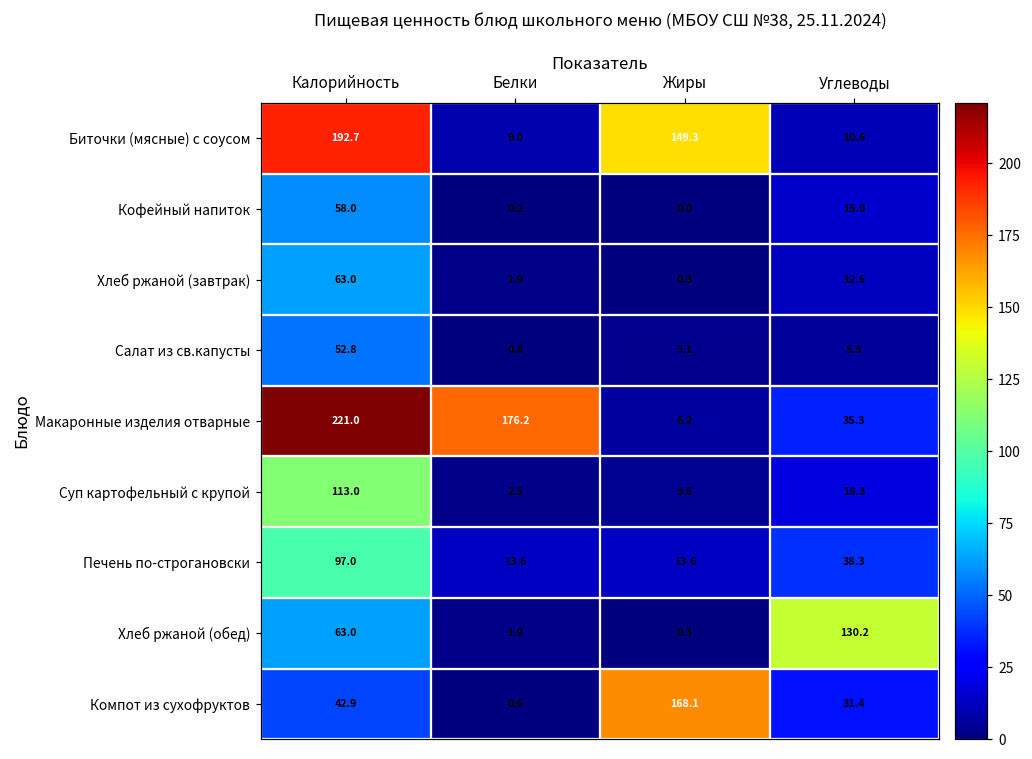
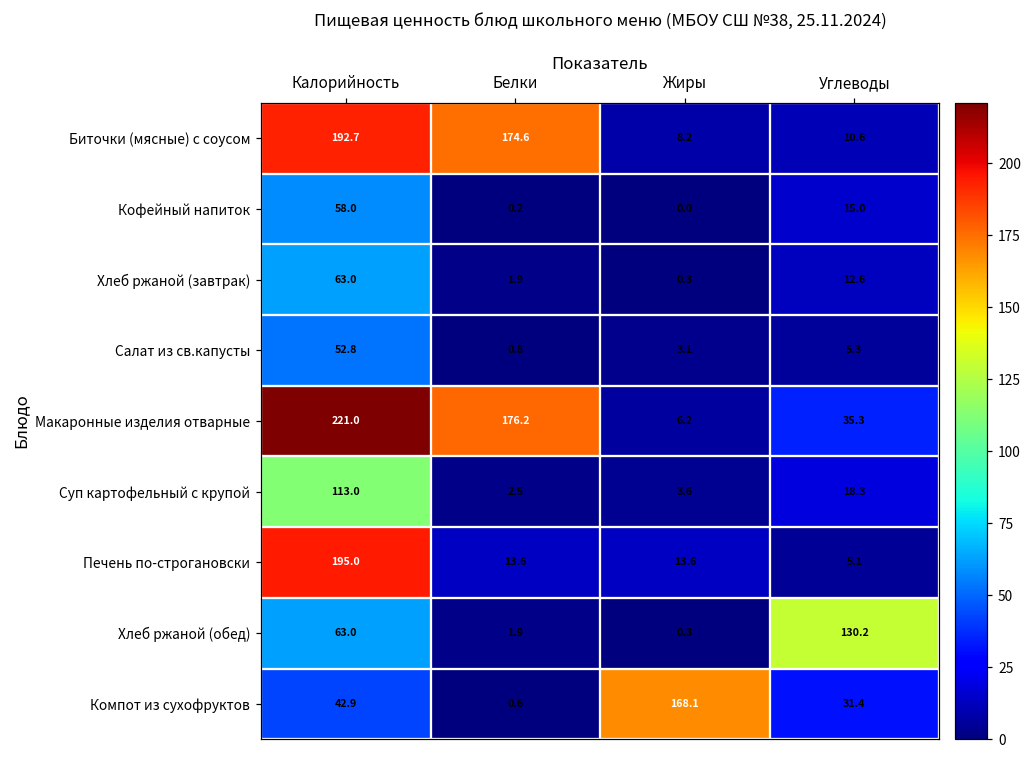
  {
    "Биточки (мясные) с соусом": {
      "Калорийность": 192.7,
-     "Белки": 9.0,
-     "Жиры": 149.3,
+     "Белки": 174.6,
+     "Жиры": 8.2,
      "Углеводы": 10.6
    },
    "Кофейный напиток": {
      "Калорийность": 58.0,
      "Белки": 0.2,
      "Жиры": 0.0,
      "Углеводы": 15.0
    },
    "Хлеб ржаной (завтрак)": {
      "Калорийность": 63.0,
      "Белки": 1.9,
      "Жиры": 0.3,
      "Углеводы": 12.6
    },
    "Салат из св.капусты": {
      "Калорийность": 52.8,
      "Белки": 0.8,
      "Жиры": 3.1,
      "Углеводы": 5.3
    },
    "Макаронные изделия отварные": {
      "Калорийность": 221.0,
      "Белки": 176.2,
      "Жиры": 6.2,
      "Углеводы": 35.3
    },
    "Суп картофельный с крупой": {
      "Калорийность": 113.0,
      "Белки": 2.5,
      "Жиры": 3.6,
      "Углеводы": 18.3
    },
    "Печень по-строгановски": {
-     "Калорийность": 97.0,
+     "Калорийность": 195.0,
      "Белки": 13.6,
      "Жиры": 13.6,
-     "Углеводы": 38.3
+     "Углеводы": 5.1
    },
    "Хлеб ржаной (обед)": {
      "Калорийность": 63.0,
      "Белки": 1.9,
      "Жиры": 0.3,
      "Углеводы": 130.2
    },
    "Компот из сухофруктов": {
      "Калорийность": 42.9,
      "Белки": 0.6,
      "Жиры": 168.1,
      "Углеводы": 31.4
    }
  }
